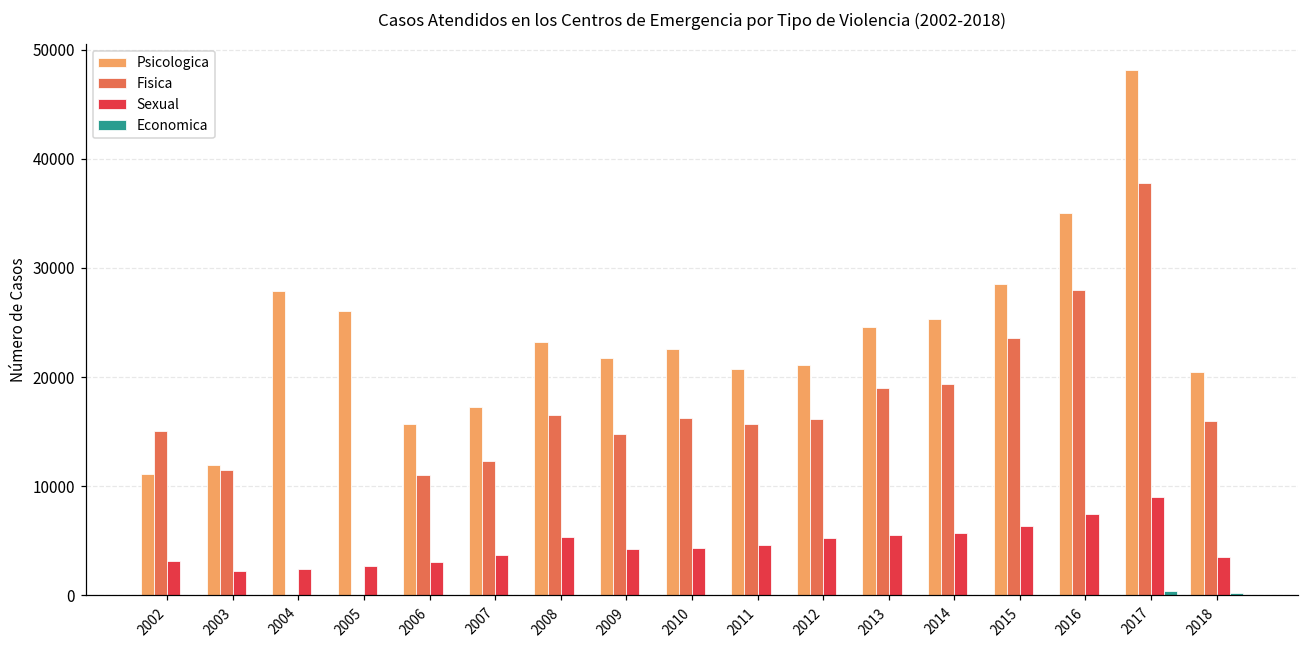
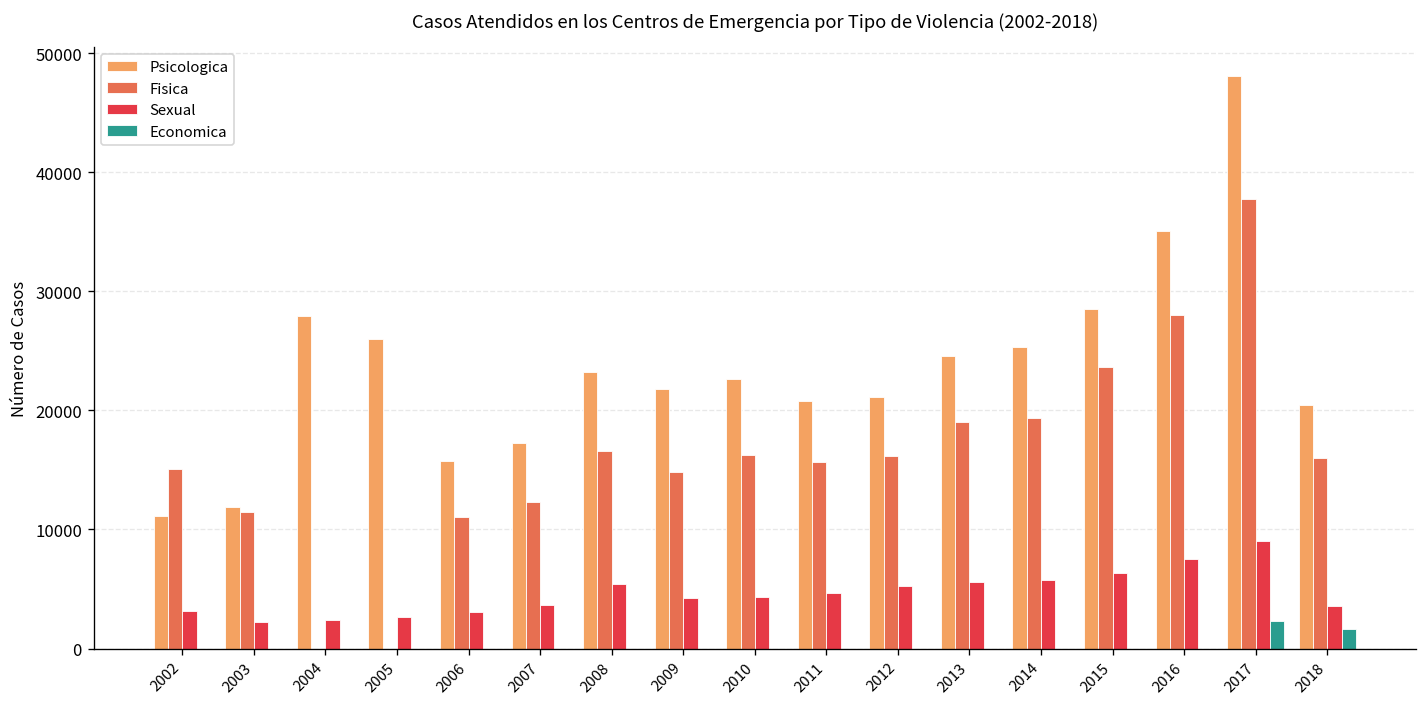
  {
    "Economica": {
      "2002": 0,
      "2003": 0,
      "2004": 0,
      "2005": 0,
      "2006": 0,
      "2007": 0,
      "2008": 0,
      "2009": 0,
      "2010": 0,
      "2011": 0,
      "2012": 0,
      "2013": 0,
      "2014": 0,
      "2015": 0,
      "2016": 0,
-     "2017": 0,
-     "2018": 0
+     "2017": 2000,
+     "2018": 2000
    }
  }
